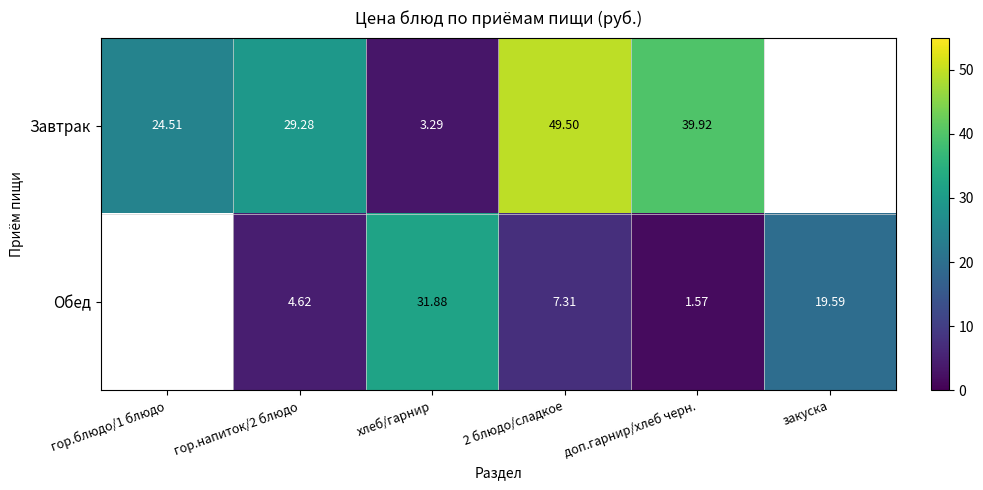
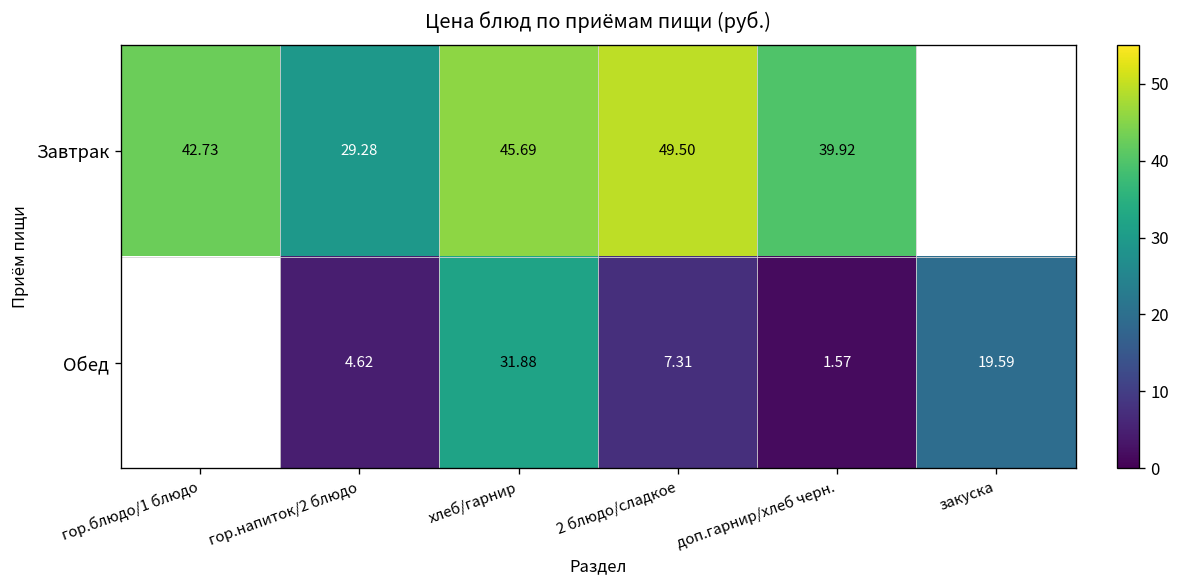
  {
    "Завтрак": {
-     "гор.блюдо/1 блюдо": 24.51,
+     "гор.блюдо/1 блюдо": 42.73,
      "гор.напиток/2 блюдо": 29.28,
-     "хлеб/гарнир": 3.29,
+     "хлеб/гарнир": 45.69,
      "2 блюдо/сладкое": 49.50,
      "доп.гарнир/хлеб черн.": 39.92
    },
    "Обед": {
      "гор.напиток/2 блюдо": 4.62,
      "хлеб/гарнир": 31.88,
      "2 блюдо/сладкое": 7.31,
      "доп.гарнир/хлеб черн.": 1.57,
      "закуска": 19.59
    }
  }
